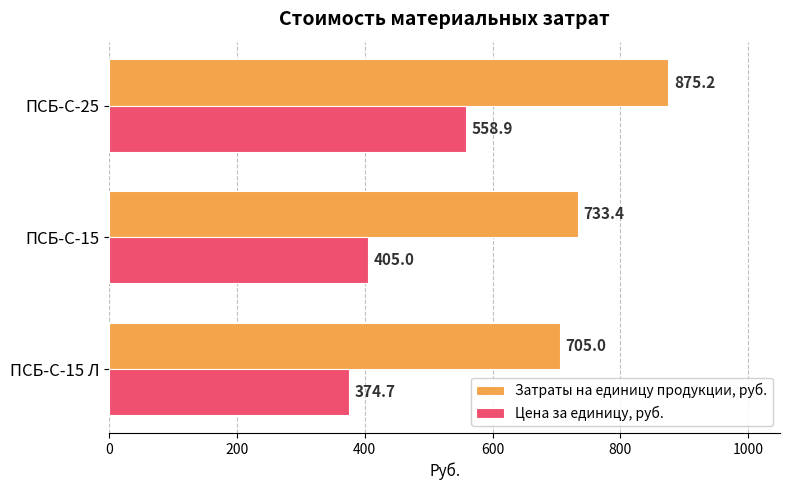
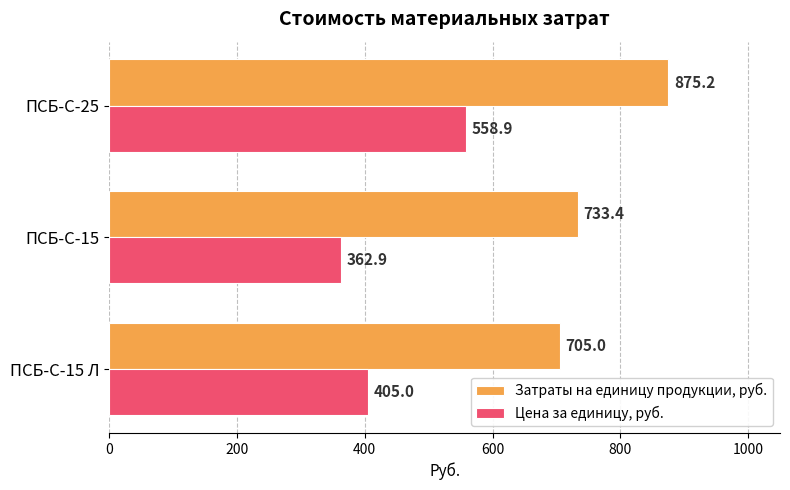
  {
    "Затраты на единицу продукции, руб.": {
      "ПСБ-С-25": 875.2,
      "ПСБ-С-15": 733.4,
      "ПСБ-С-15 Л": 705.0
    },
    "Цена за единицу, руб.": {
      "ПСБ-С-25": 558.9,
-     "ПСБ-С-15": 405.0,
-     "ПСБ-С-15 Л": 374.7
+     "ПСБ-С-15": 362.9,
+     "ПСБ-С-15 Л": 405.0
    }
  }
